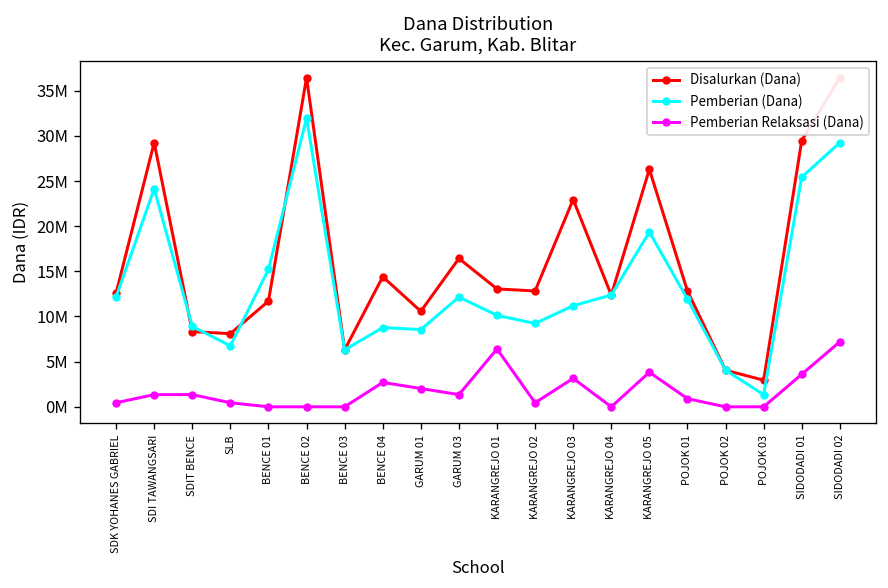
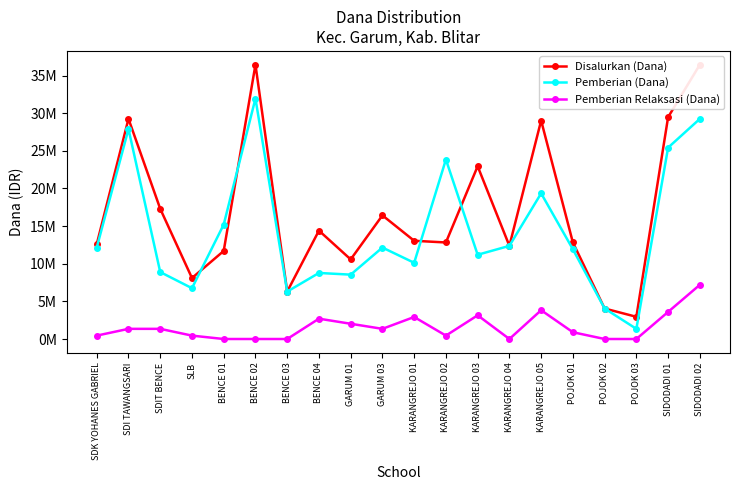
  {
    "Disalurkan (Dana)": {
      "SDK YOHANES GABRIEL": 13000000,
      "SDI TAWANGSARI": 29000000,
-     "SDIT BENCE": 8000000,
+     "SDIT BENCE": 17000000,
      "SLB": 8000000,
      "BENCE 01": 12000000,
      "BENCE 02": 36000000,
      "BENCE 04": 14000000,
      "GARUM 01": 11000000,
      "GARUM 03": 16000000,
      "KARANGREJO 01": 13000000,
      "KARANGREJO 02": 13000000,
      "KARANGREJO 03": 23000000,
-     "KARANGREJO 05": 26000000,
+     "KARANGREJO 05": 29000000,
      "POJOK 01": 13000000,
      "POJOK 03": 3000000,
      "SIDODADI 01": 29000000
    },
    "Pemberian (Dana)": {
      "SDK YOHANES GABRIEL": 12000000,
-     "SDI TAWANGSARI": 24000000,
+     "SDI TAWANGSARI": 28000000,
      "SDIT BENCE": 9000000,
      "SLB": 7000000,
      "BENCE 01": 15000000,
      "BENCE 02": 32000000,
      "BENCE 04": 9000000,
      "GARUM 01": 9000000,
      "GARUM 03": 12000000,
      "KARANGREJO 01": 10000000,
-     "KARANGREJO 02": 9000000,
+     "KARANGREJO 02": 24000000,
      "KARANGREJO 03": 11000000,
      "KARANGREJO 05": 19000000,
      "POJOK 01": 12000000,
      "POJOK 03": 1000000,
      "SIDODADI 01": 25000000,
      "SIDODADI 02": 29000000
    },
    "Pemberian Relaksasi (Dana)": {
      "SDK YOHANES GABRIEL": 0,
      "SDI TAWANGSARI": 1000000,
      "SDIT BENCE": 1000000,
      "SLB": 0,
      "BENCE 01": 0,
      "BENCE 02": 0,
      "BENCE 03": 0,
      "BENCE 04": 3000000,
      "GARUM 01": 2000000,
      "GARUM 03": 1000000,
-     "KARANGREJO 01": 6000000,
+     "KARANGREJO 01": 3000000,
      "KARANGREJO 02": 0,
      "KARANGREJO 03": 3000000,
      "KARANGREJO 04": 0,
      "KARANGREJO 05": 4000000,
      "POJOK 01": 1000000,
      "POJOK 02": 0,
      "POJOK 03": 0,
      "SIDODADI 01": 4000000,
      "SIDODADI 02": 7000000
    }
  }
